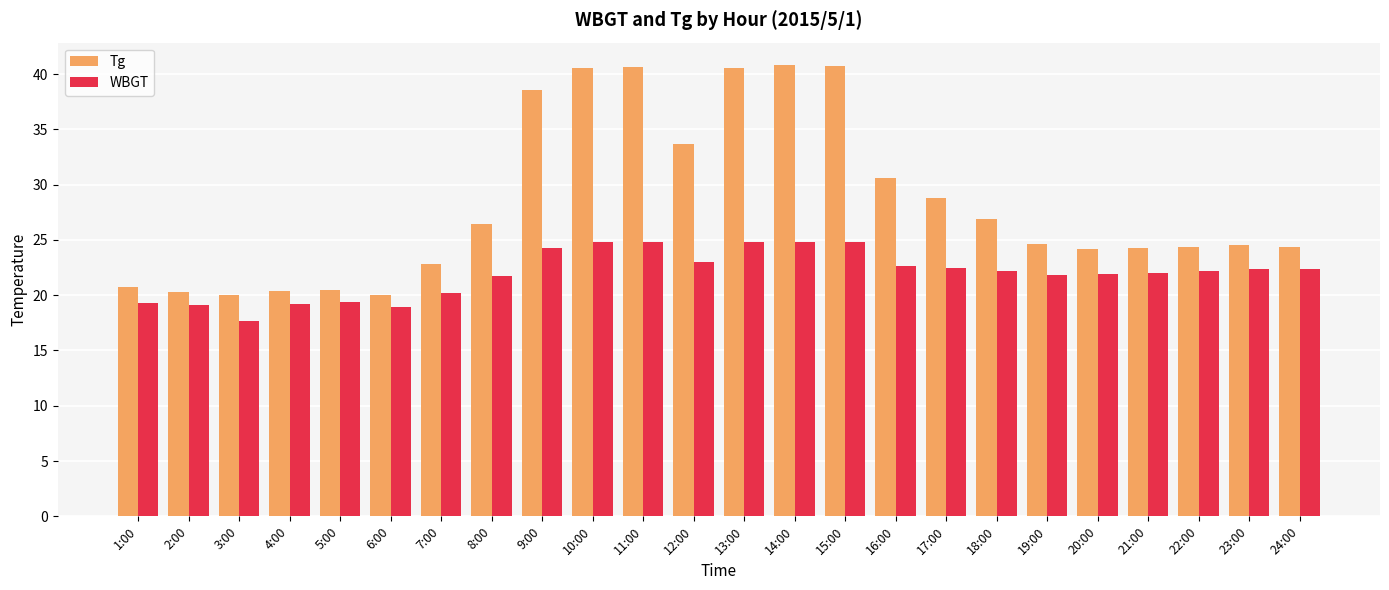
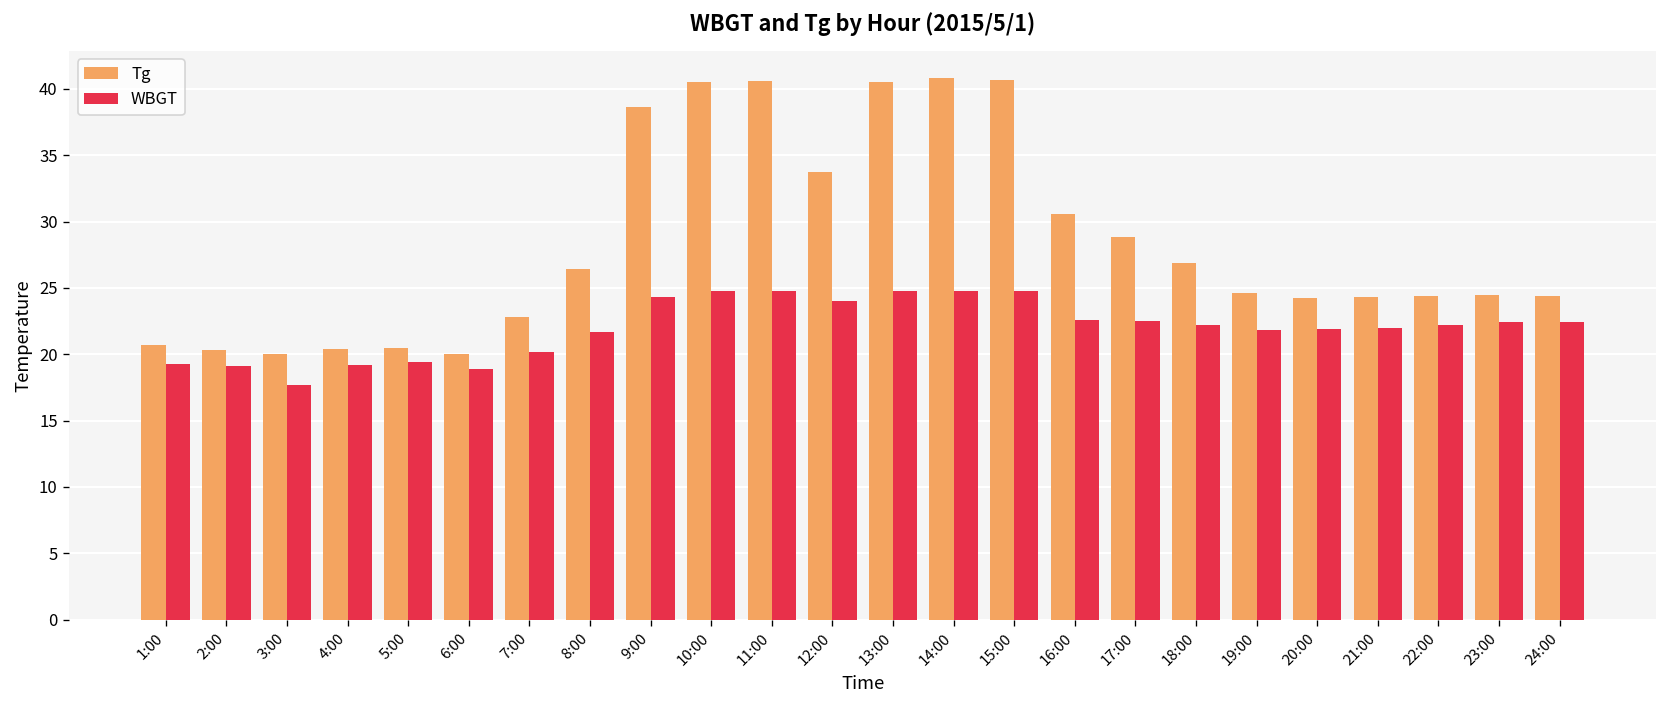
  {
    "Tg": {
      "1:00": 20.7,
      "2:00": 20.3,
      "3:00": 20,
      "4:00": 20.4,
      "5:00": 20.5,
      "6:00": 20,
      "7:00": 23,
      "8:00": 26.4,
      "9:00": 38.6,
      "10:00": 40.5,
      "11:00": 40.6,
      "12:00": 33.7,
      "13:00": 40.5,
      "14:00": 41,
      "15:00": 40.7,
      "16:00": 30.6,
      "17:00": 29,
      "18:00": 27,
      "19:00": 24.6,
      "20:00": 24,
      "21:00": 24.3,
      "22:00": 24.4,
      "23:00": 24.5,
      "24:00": 24.4
    },
    "WBGT": {
      "1:00": 19.3,
      "2:00": 19,
      "3:00": 17.7,
      "4:00": 19,
      "5:00": 19.4,
      "6:00": 19,
      "7:00": 20,
      "8:00": 21.7,
      "9:00": 24.3,
      "10:00": 25,
      "11:00": 25,
-     "12:00": 23,
+     "12:00": 24,
      "13:00": 25,
      "14:00": 25,
      "15:00": 25,
      "16:00": 22.6,
      "17:00": 22.5,
      "18:00": 22,
      "19:00": 22,
      "20:00": 22,
      "21:00": 22,
      "22:00": 22,
      "23:00": 22.4,
      "24:00": 22.4
    }
  }
